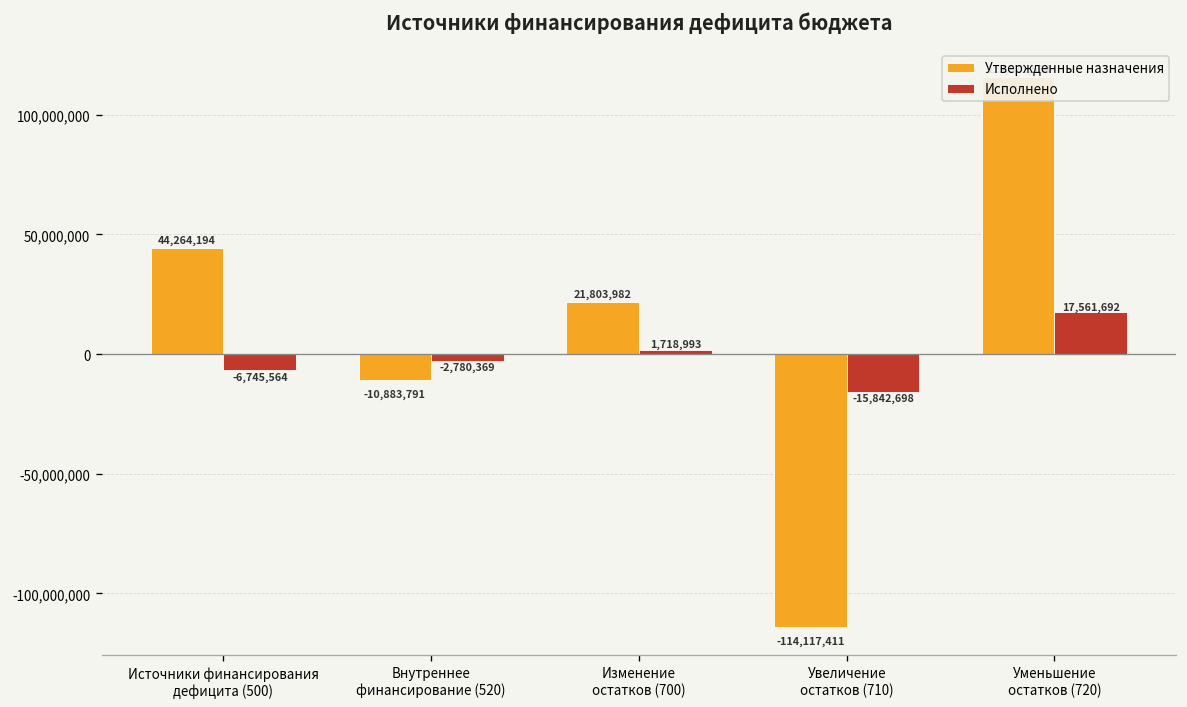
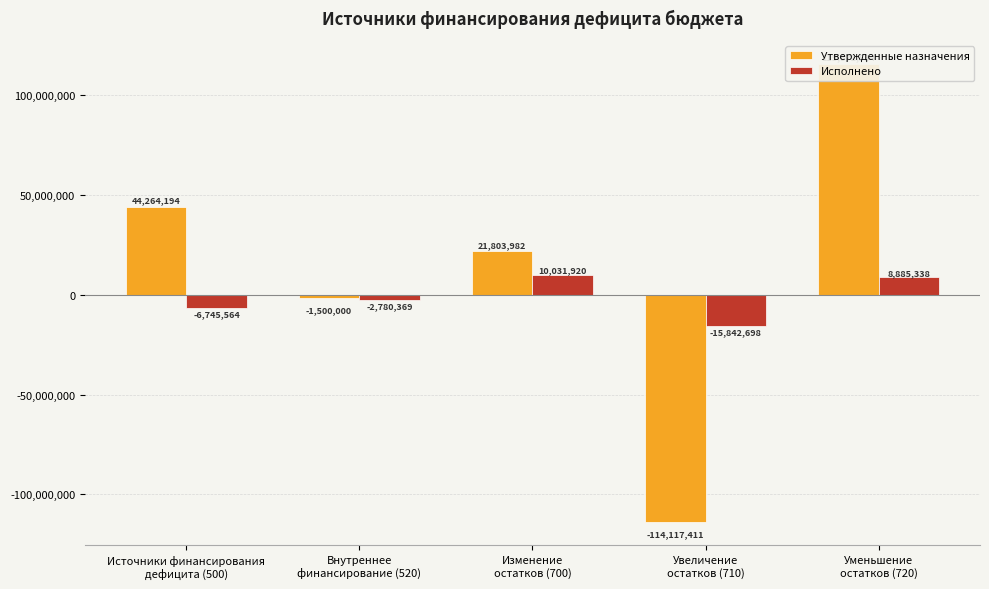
  {
    "Утвержденные назначения": {
      "Источники финансирования дефицита (500)": "44,264,194",
-     "Внутреннее финансирование (520)": "-10,883,791",
+     "Внутреннее финансирование (520)": "-1,500,000",
      "Изменение остатков (700)": "21,803,982",
      "Увеличение остатков (710)": "-114,117,411"
    },
    "Исполнено": {
      "Источники финансирования дефицита (500)": "-6,745,564",
      "Внутреннее финансирование (520)": "-2,780,369",
-     "Изменение остатков (700)": "1,718,993",
+     "Изменение остатков (700)": "10,031,920",
      "Увеличение остатков (710)": "-15,842,698",
-     "Уменьшение остатков (720)": "17,561,692"
+     "Уменьшение остатков (720)": "8,885,338"
    }
  }
